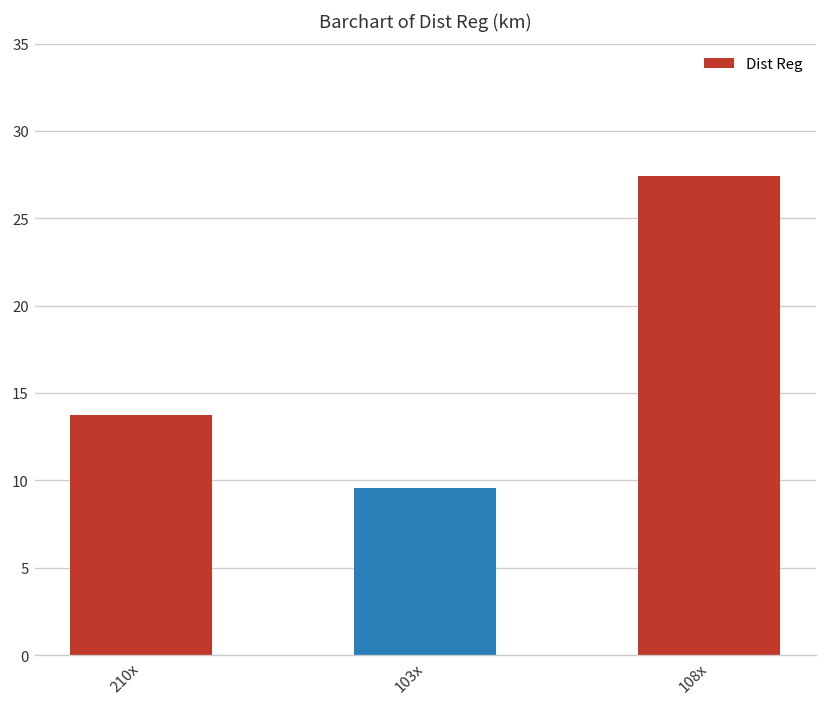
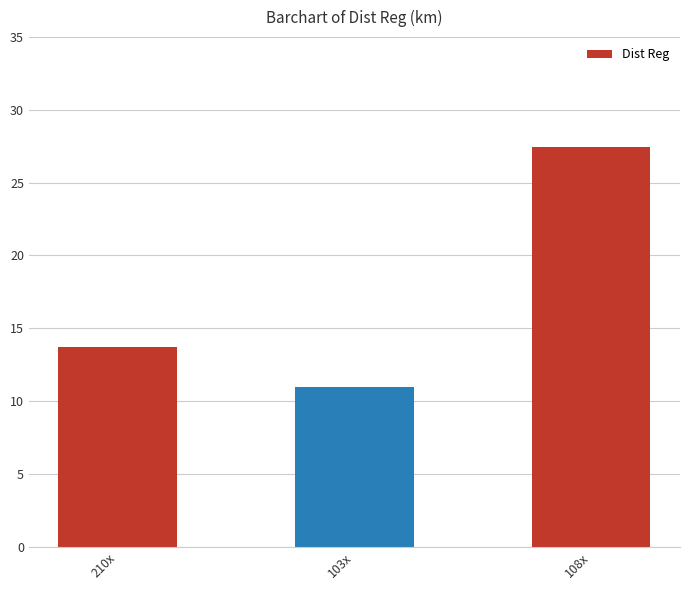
  {
    "210x": 13.7,
-   "103x": 9.6,
+   "103x": 10.9,
    "108x": 27.4
  }
